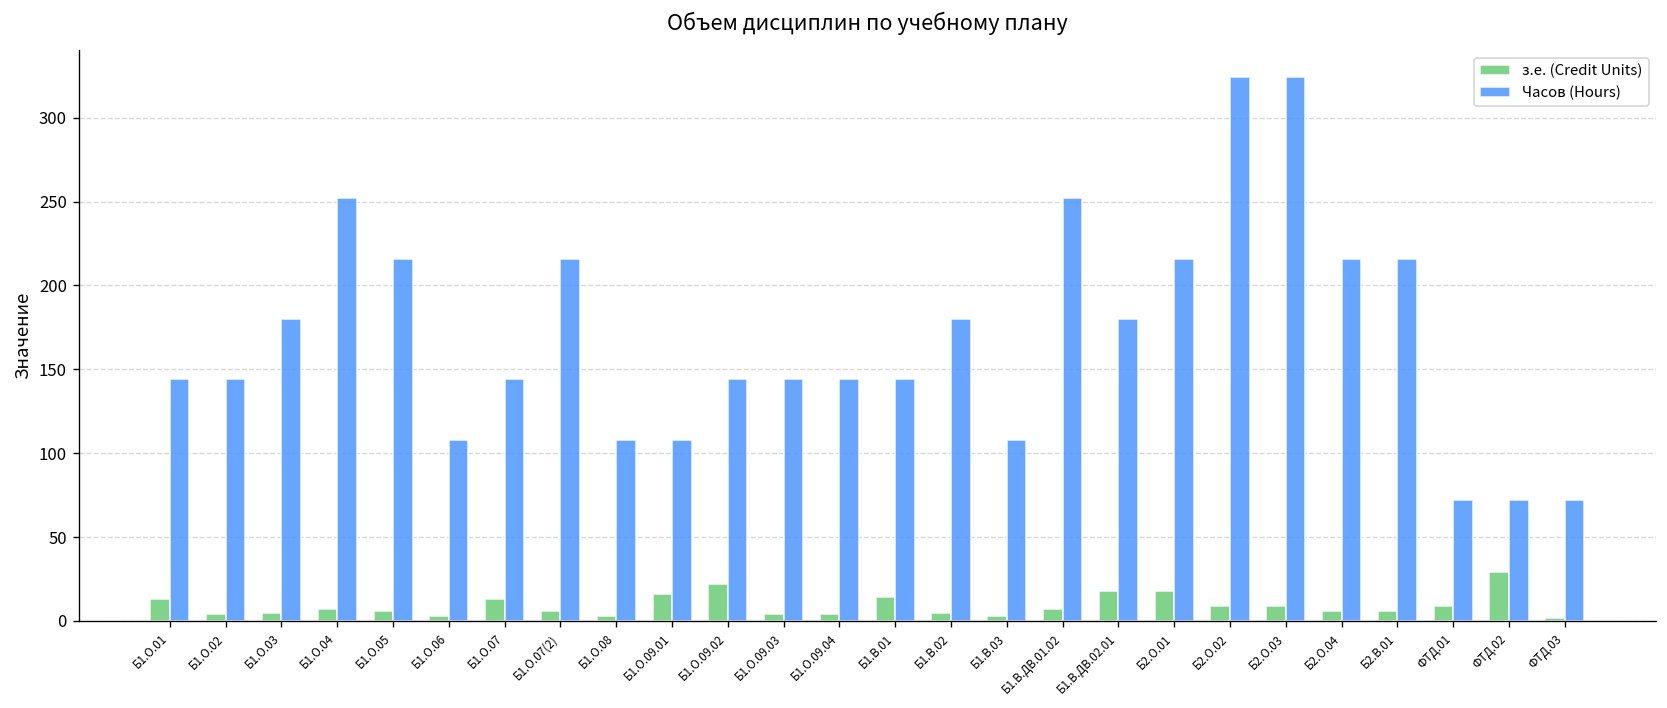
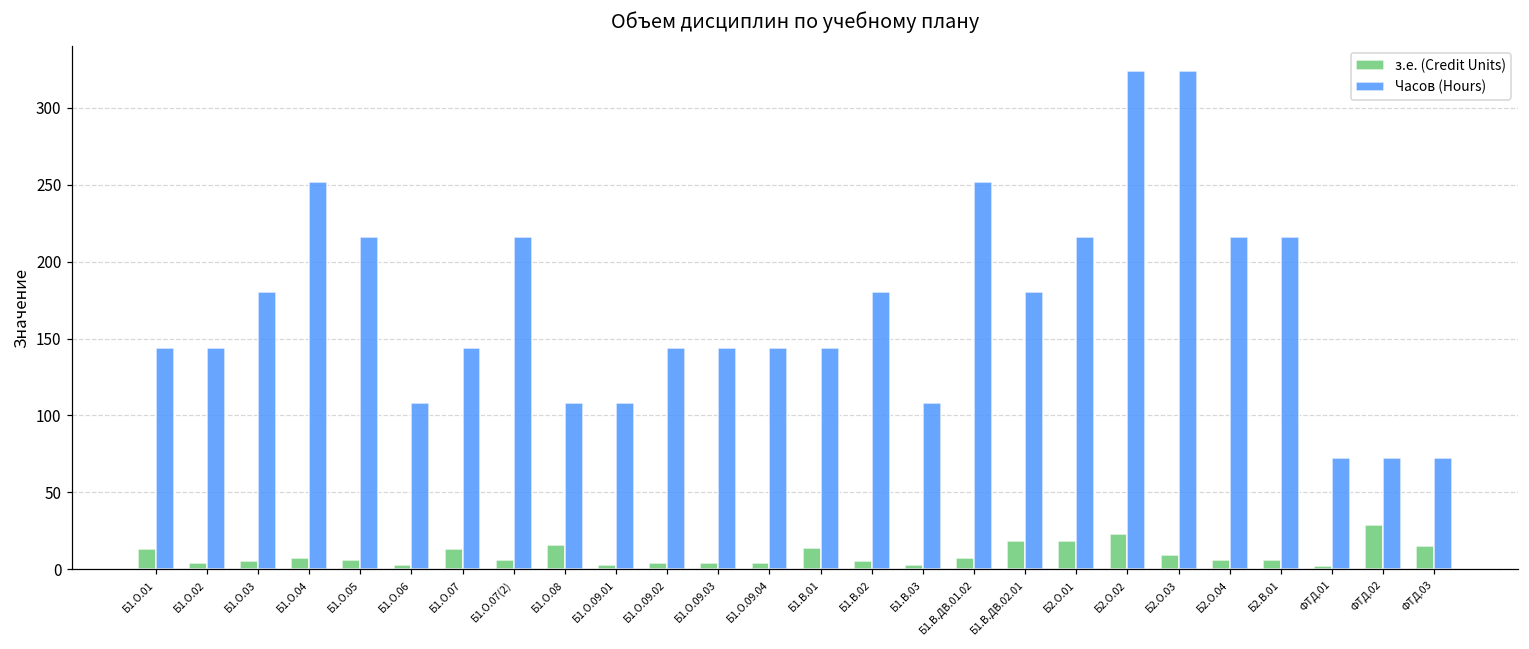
  {
    "з.е. (Credit Units)": {
      "Б1.О.01": 13,
      "Б1.О.02": 4,
      "Б1.О.03": 5,
      "Б1.О.04": 7,
      "Б1.О.05": 6,
      "Б1.О.06": 3,
      "Б1.О.07": 13,
      "Б1.О.07(2)": 6,
-     "Б1.О.08": 3,
-     "Б1.О.09.01": 16,
-     "Б1.О.09.02": 22,
+     "Б1.О.08": 16,
+     "Б1.О.09.01": 3,
+     "Б1.О.09.02": 4,
      "Б1.О.09.03": 4,
      "Б1.О.09.04": 4,
      "Б1.В.01": 14,
      "Б1.В.02": 5,
      "Б1.В.03": 3,
      "Б1.В.ДВ.01.02": 7,
      "Б1.В.ДВ.02.01": 18,
      "Б2.О.01": 18,
-     "Б2.О.02": 9,
+     "Б2.О.02": 23,
      "Б2.О.03": 9,
      "Б2.О.04": 6,
      "Б2.В.01": 6,
-     "ФТД.01": 9,
+     "ФТД.01": 2,
      "ФТД.02": 29,
-     "ФТД.03": 2
+     "ФТД.03": 15
    },
    "Часов (Hours)": {
      "Б1.О.01": 144,
      "Б1.О.02": 144,
      "Б1.О.03": 180,
      "Б1.О.04": 252,
      "Б1.О.05": 216,
      "Б1.О.06": 108,
      "Б1.О.07": 144,
      "Б1.О.07(2)": 216,
      "Б1.О.08": 108,
      "Б1.О.09.01": 108,
      "Б1.О.09.02": 144,
      "Б1.О.09.03": 144,
      "Б1.О.09.04": 144,
      "Б1.В.01": 144,
      "Б1.В.02": 180,
      "Б1.В.03": 108,
      "Б1.В.ДВ.01.02": 252,
      "Б1.В.ДВ.02.01": 180,
      "Б2.О.01": 216,
      "Б2.О.02": 324,
      "Б2.О.03": 324,
      "Б2.О.04": 216,
      "Б2.В.01": 216,
      "ФТД.01": 72,
      "ФТД.02": 72,
      "ФТД.03": 72
    }
  }
